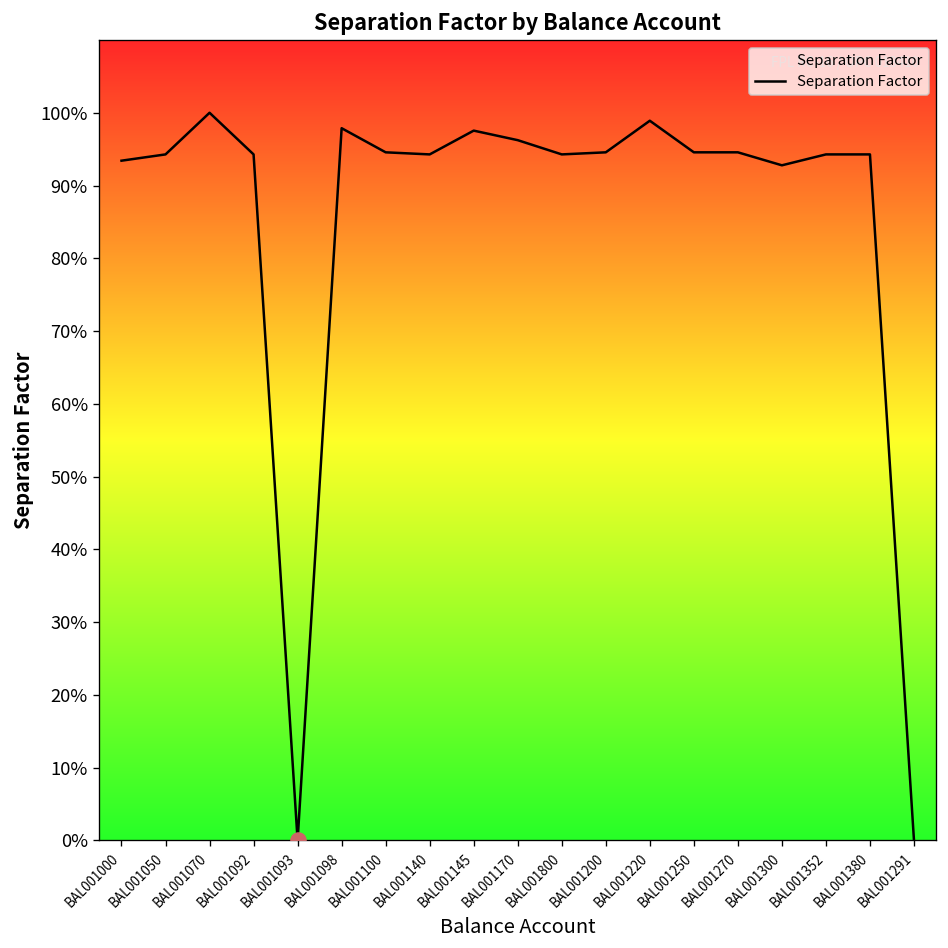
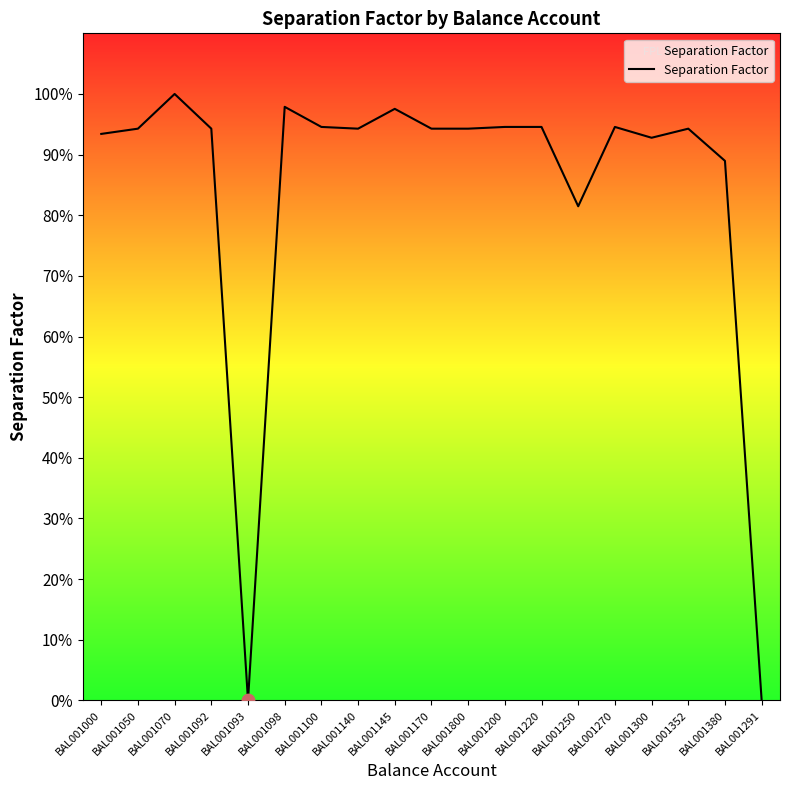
  {
    "Separation Factor": {
      "BAL001000": "93%",
      "BAL001050": "94%",
      "BAL001070": "100%",
      "BAL001092": "94%",
      "BAL001098": "98%",
      "BAL001100": "95%",
      "BAL001140": "94%",
      "BAL001145": "98%",
-     "BAL001170": "96%",
+     "BAL001170": "94%",
      "BAL001800": "94%",
      "BAL001200": "95%",
-     "BAL001220": "99%",
-     "BAL001250": "95%",
+     "BAL001220": "95%",
+     "BAL001250": "81%",
      "BAL001270": "95%",
      "BAL001300": "93%",
      "BAL001352": "94%",
-     "BAL001380": "94%",
+     "BAL001380": "89%",
      "BAL001291": "0%"
    }
  }
